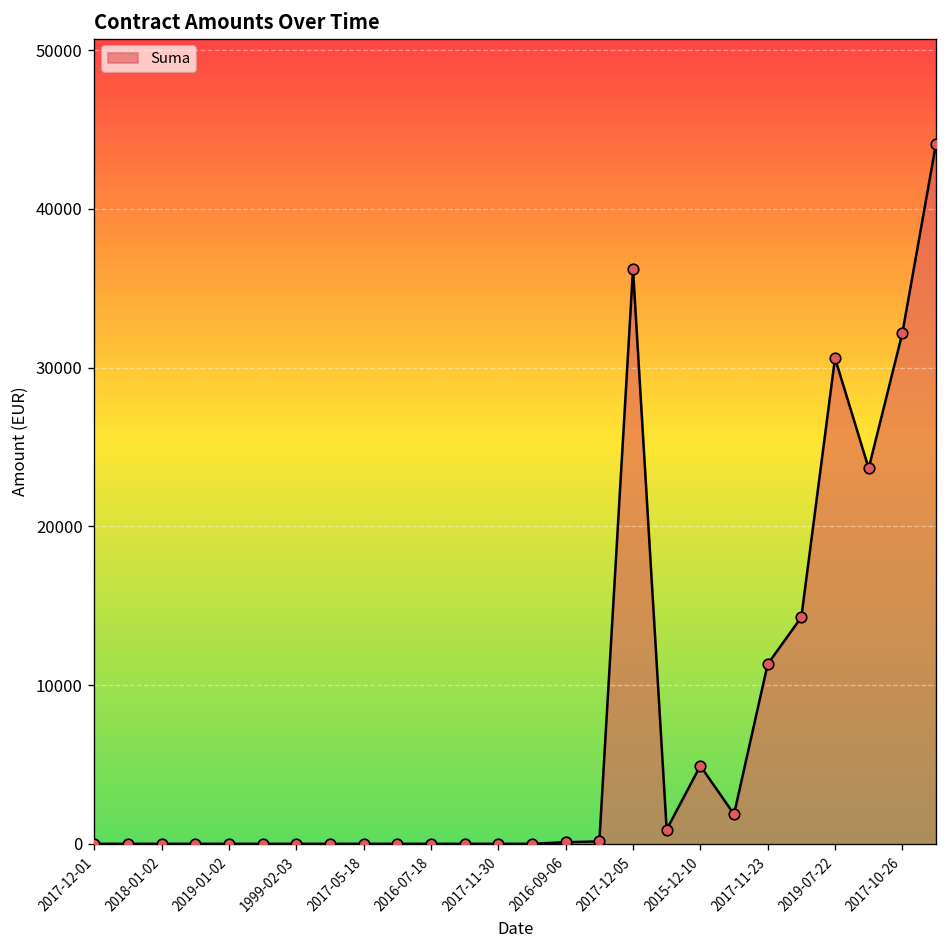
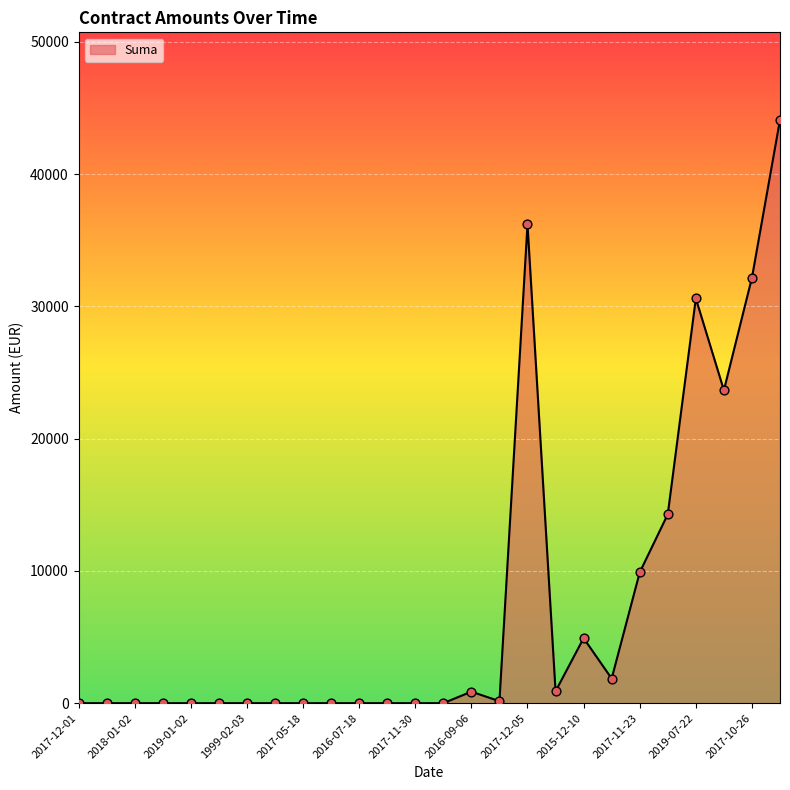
  {
    "2018-01-02": 0,
    "2019-01-02": 0,
    "1999-02-03": 0,
    "2017-05-18": 0,
    "2016-07-18": 0,
    "2017-11-30": 0,
-   "2016-09-06": 100,
+   "2016-09-06": 900,
    "2017-12-05": 36200,
    "2015-12-10": 4900,
-   "2017-11-23": 11300,
+   "2017-11-23": 9900,
    "2019-07-22": 30600,
    "2017-10-26": 32200
  }
